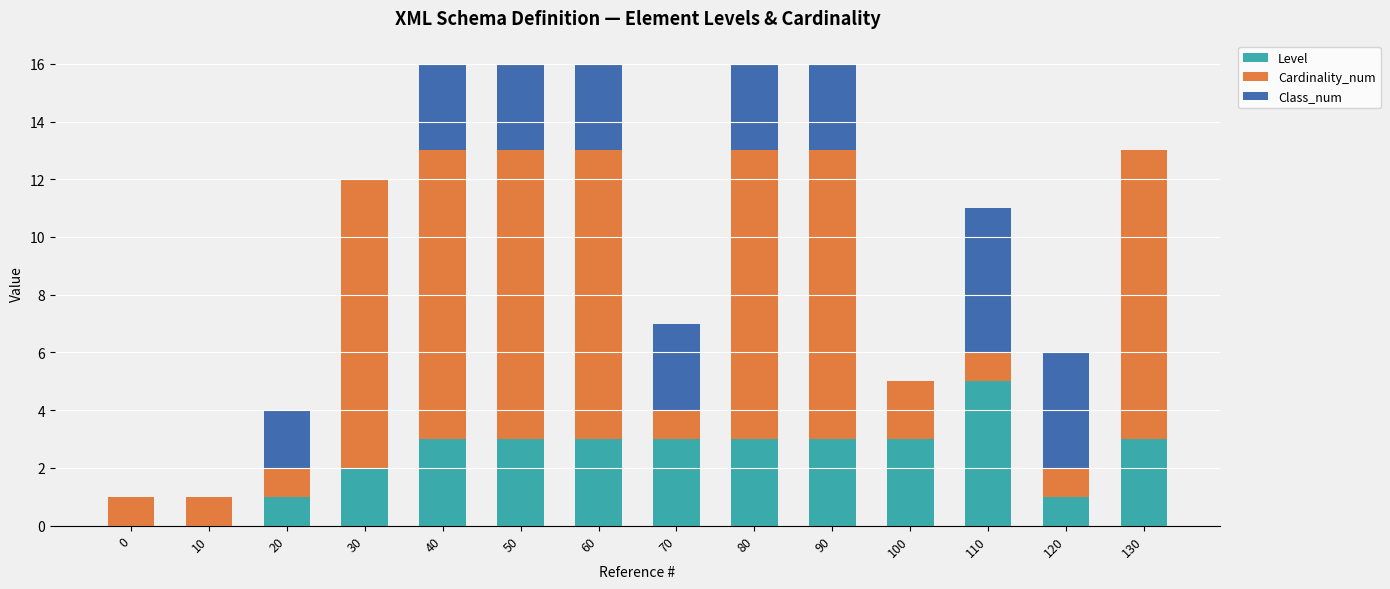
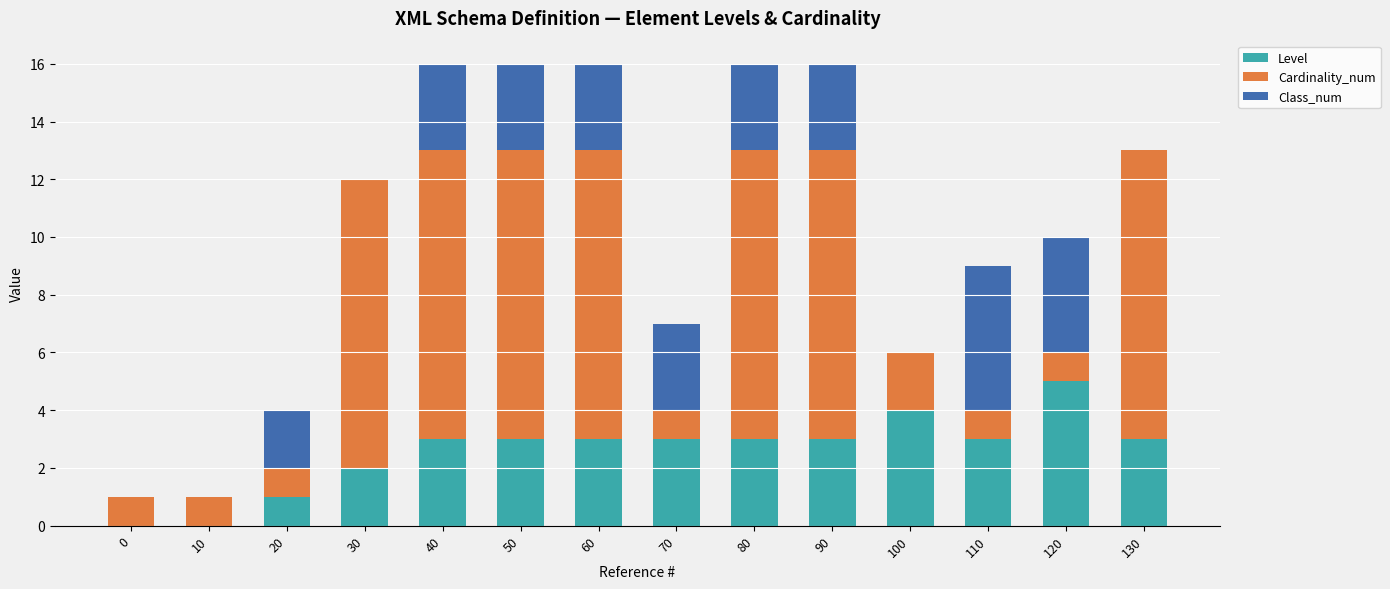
  {
    "Level": {
      "0": 0,
      "10": 0,
      "20": 1,
      "30": 2,
      "40": 3,
      "50": 3,
      "60": 3,
      "70": 3,
      "80": 3,
      "90": 3,
-     "100": 3,
-     "110": 5,
-     "120": 1,
+     "100": 4,
+     "110": 3,
+     "120": 5,
      "130": 3
    },
    "Cardinality_num": {
      "0": 1,
      "10": 1,
      "20": 1,
      "30": 10,
      "40": 10,
      "50": 10,
      "60": 10,
      "70": 1,
      "80": 10,
      "90": 10,
      "100": 2,
      "110": 1,
      "120": 1,
      "130": 10
    },
    "Class_num": {
      "0": 0,
      "10": 0,
      "20": 2,
      "30": 0,
      "40": 3,
      "50": 3,
      "60": 3,
      "70": 3,
      "80": 3,
      "90": 3,
      "100": 0,
      "110": 5,
      "120": 4,
      "130": 0
    }
  }
